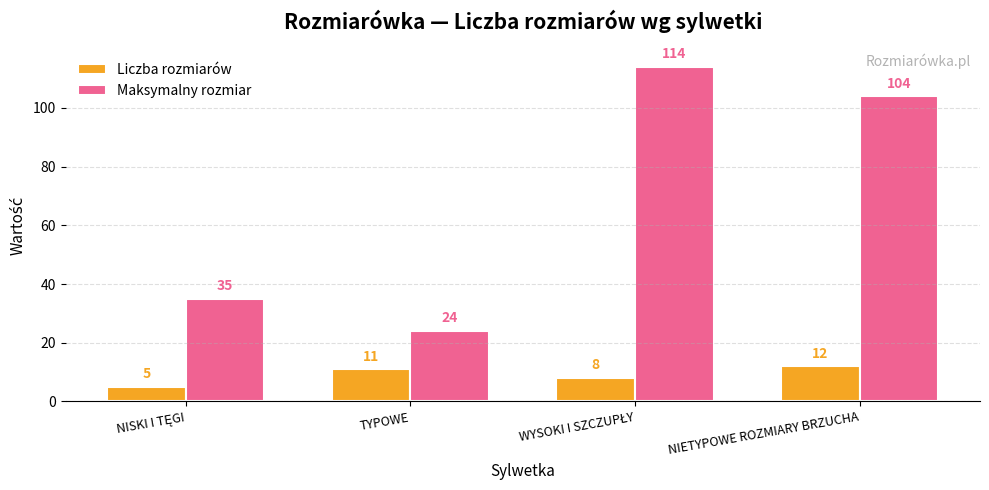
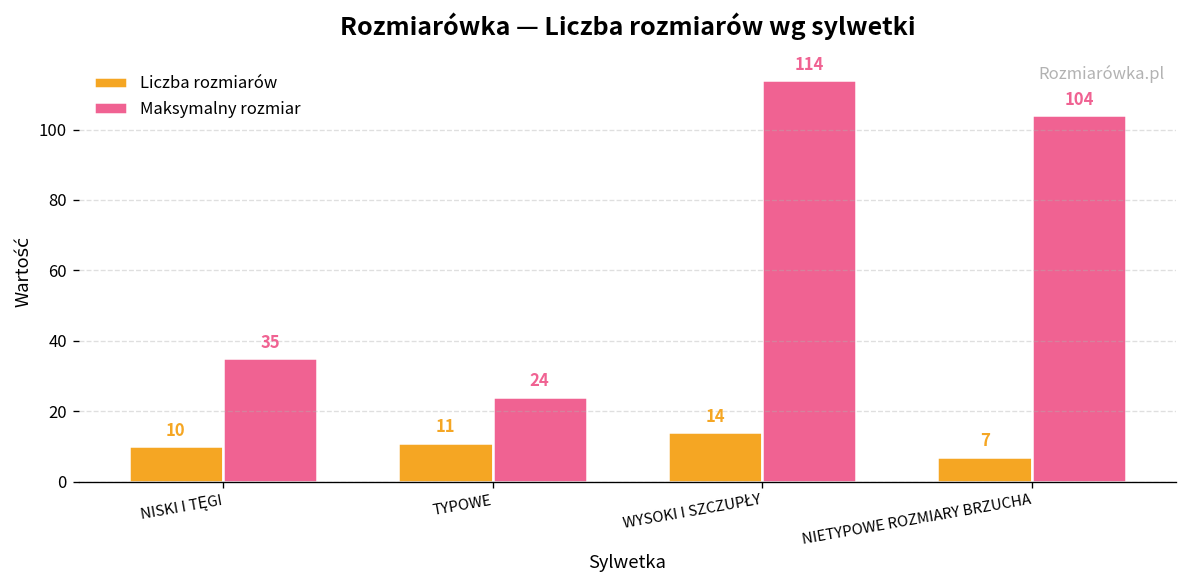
  {
    "Liczba rozmiarów": {
-     "NISKI I TĘGI": 5,
+     "NISKI I TĘGI": 10,
      "TYPOWE": 11,
-     "WYSOKI I SZCZUPŁY": 8,
-     "NIETYPOWE ROZMIARY BRZUCHA": 12
+     "WYSOKI I SZCZUPŁY": 14,
+     "NIETYPOWE ROZMIARY BRZUCHA": 7
    },
    "Maksymalny rozmiar": {
      "NISKI I TĘGI": 35,
      "TYPOWE": 24,
      "WYSOKI I SZCZUPŁY": 114,
      "NIETYPOWE ROZMIARY BRZUCHA": 104
    }
  }
